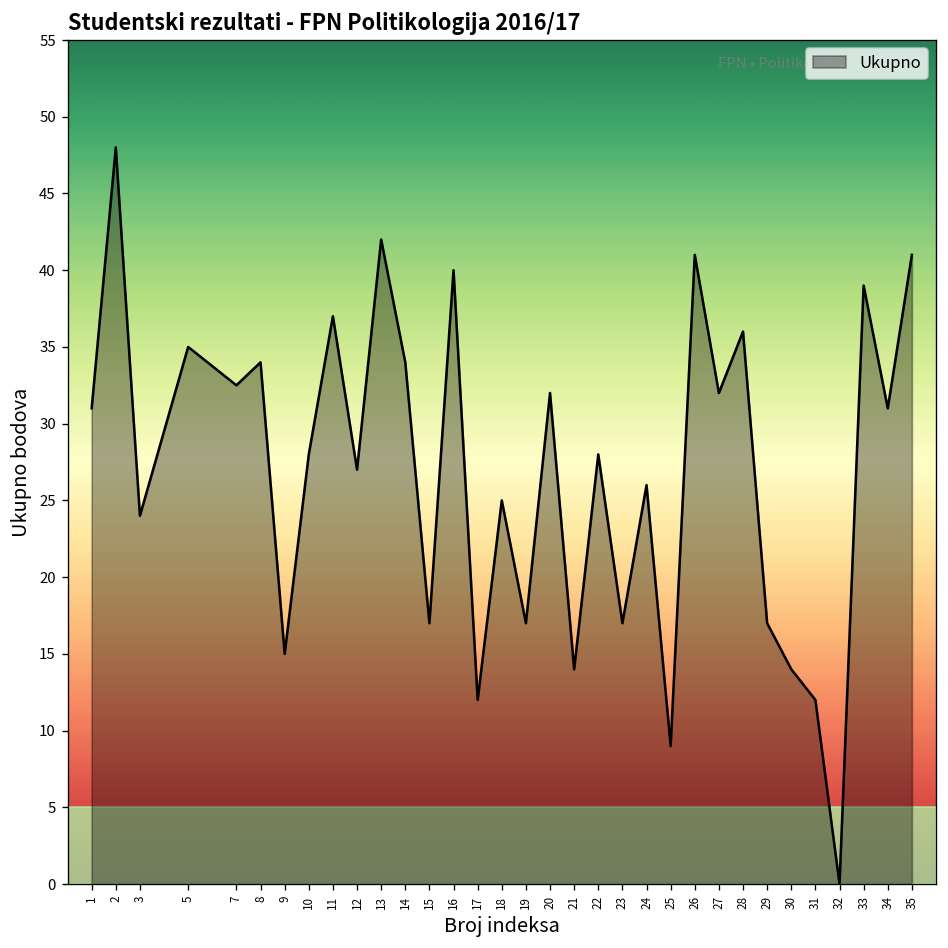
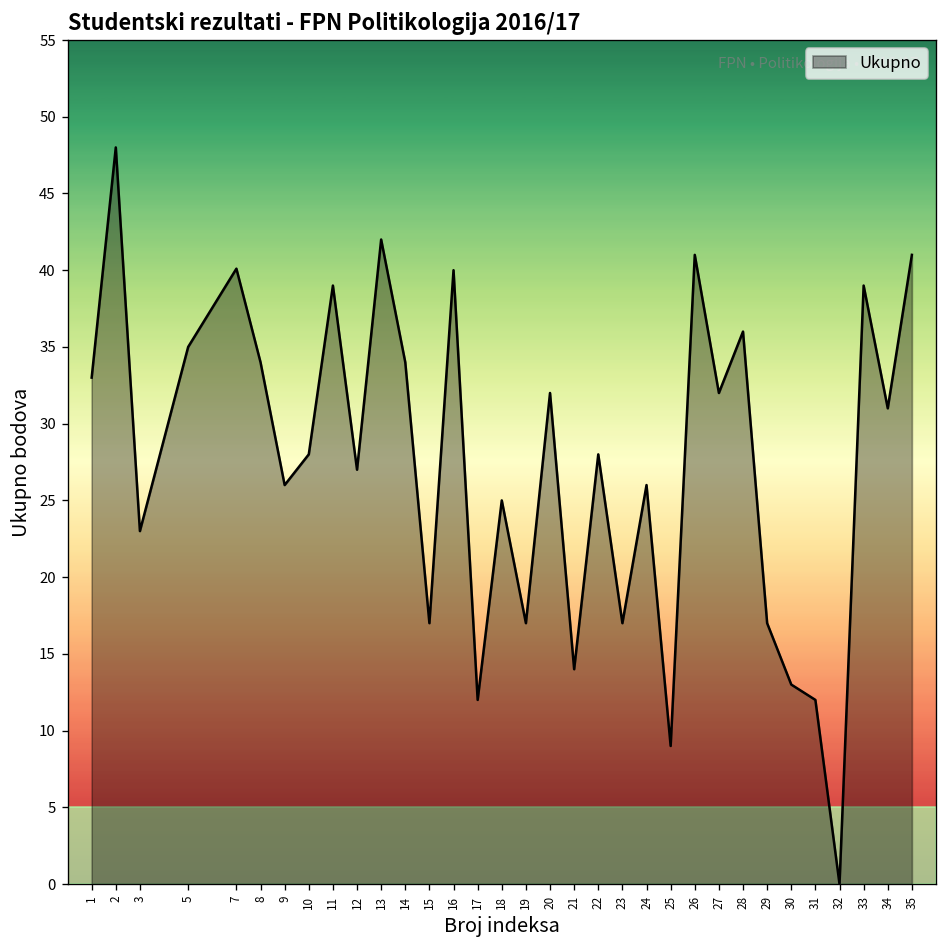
  {
-   "1": 31,
+   "1": 33,
    "2": 48.0,
-   "3": 24,
+   "3": 23,
    "5": 35.0,
-   "7": 32.5,
+   "7": 40.1,
    "8": 34.0,
-   "9": 15,
+   "9": 26,
    "10": 28.0,
-   "11": 37,
+   "11": 39,
    "12": 27.0,
    "13": 42.0,
    "14": 34.0,
    "15": 17.0,
    "16": 40.0,
    "17": 12.0,
    "18": 25.0,
    "19": 17.0,
    "20": 32.0,
    "21": 14.0,
    "22": 28.0,
    "23": 17.0,
    "24": 26.0,
    "25": 9.0,
    "26": 41.0,
    "27": 32.0,
    "28": 36.0,
    "29": 17.0,
-   "30": 14,
+   "30": 13,
    "31": 12.0,
    "33": 39.0,
    "34": 31.0,
    "35": 41.0
  }
